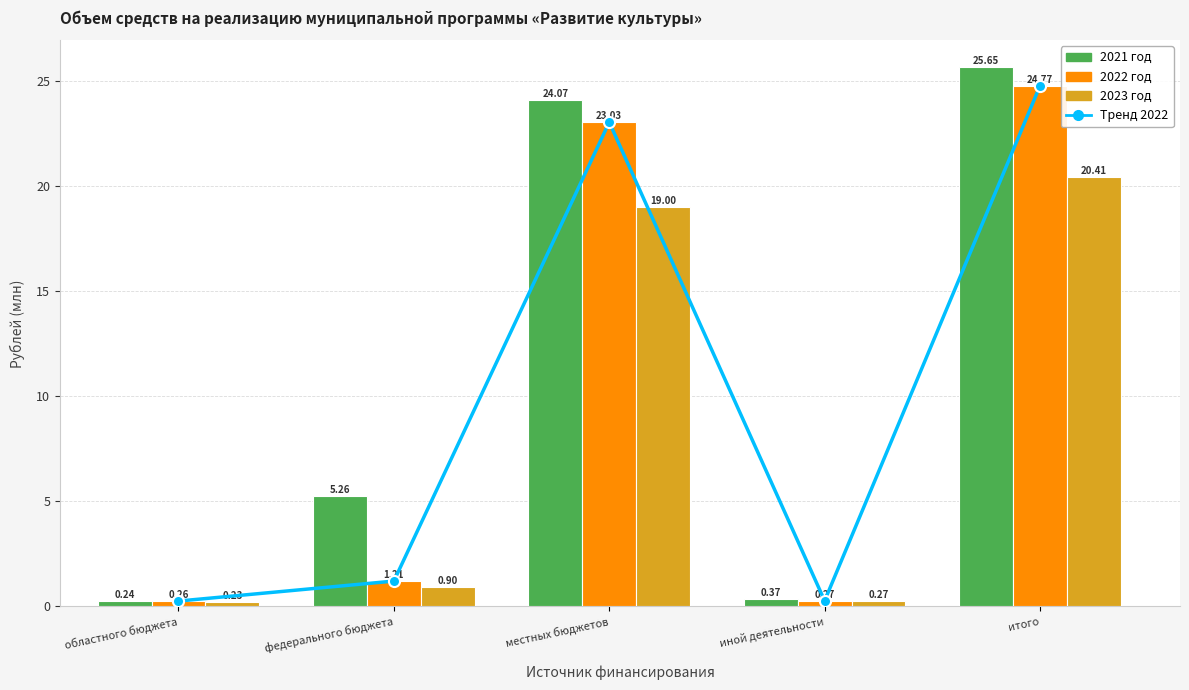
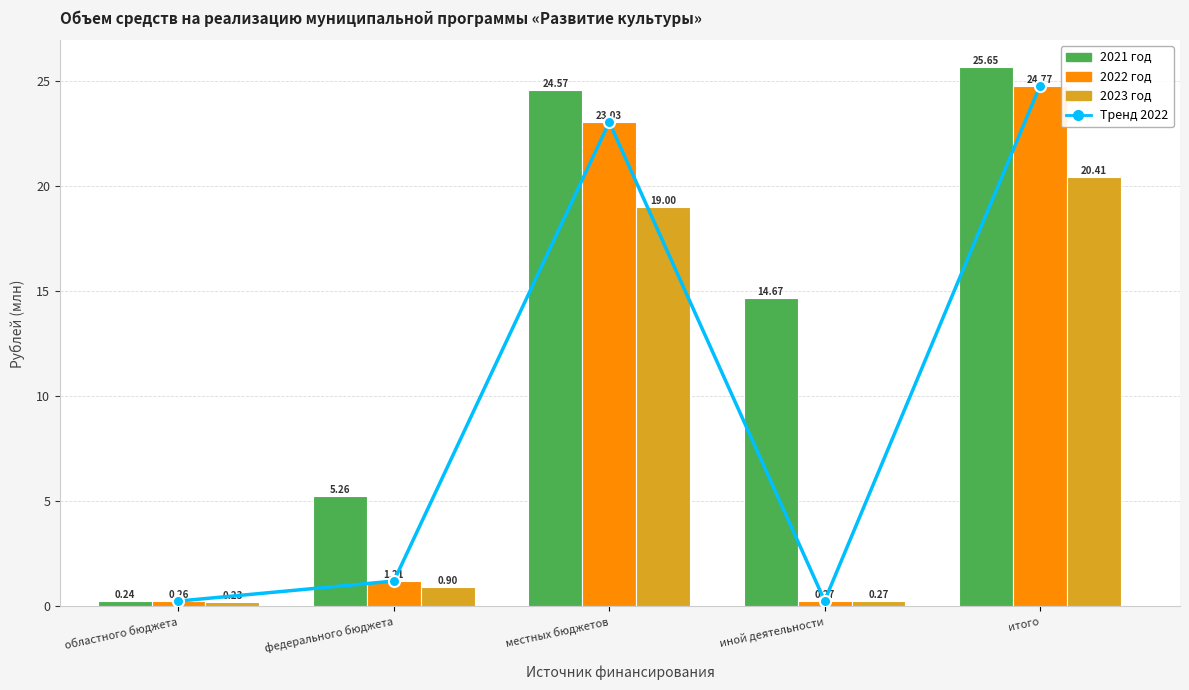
  {
    "2021 год": {
      "областного бюджета": 0.24,
      "федерального бюджета": 5.26,
-     "местных бюджетов": 24.07,
-     "иной деятельности": 0.37,
+     "местных бюджетов": 24.57,
+     "иной деятельности": 14.67,
      "итого": 25.65
    }
  }
